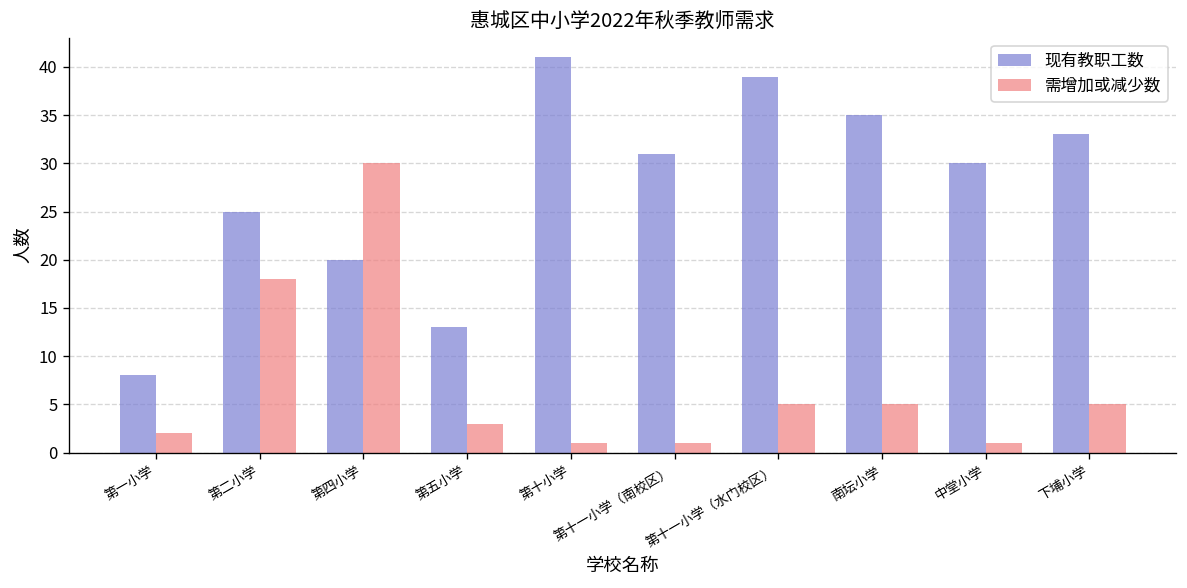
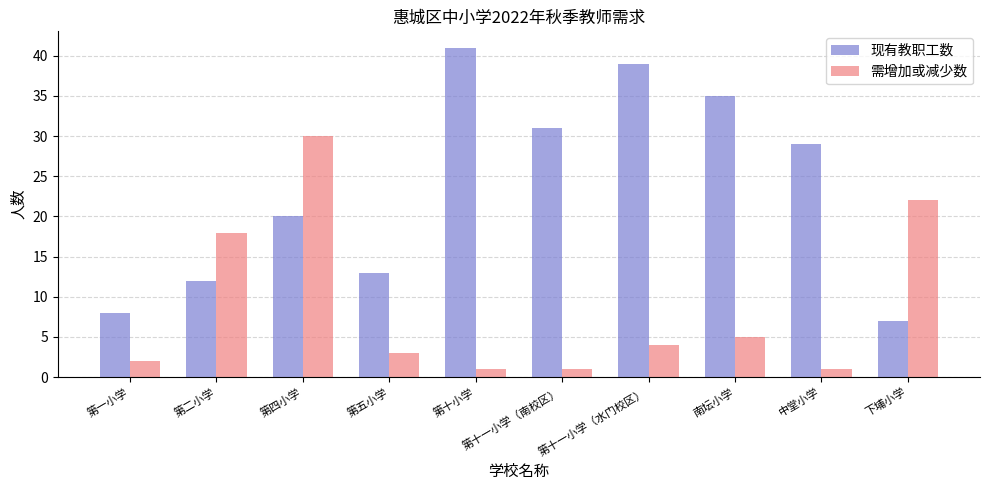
  {
    "现有教职工数": {
      "第一小学": 8,
-     "第二小学": 25,
+     "第二小学": 12,
      "第四小学": 20,
      "第五小学": 13,
      "第十小学": 41,
      "第十一小学（南校区）": 31,
      "第十一小学（水门校区）": 39,
      "南坛小学": 35,
-     "中堂小学": 30,
-     "下埔小学": 33
+     "中堂小学": 29,
+     "下埔小学": 7
    },
    "需增加或减少数": {
      "第一小学": 2,
      "第二小学": 18,
      "第四小学": 30,
      "第五小学": 3,
      "第十小学": 1,
      "第十一小学（南校区）": 1,
-     "第十一小学（水门校区）": 5,
+     "第十一小学（水门校区）": 4,
      "南坛小学": 5,
      "中堂小学": 1,
-     "下埔小学": 5
+     "下埔小学": 22
    }
  }
